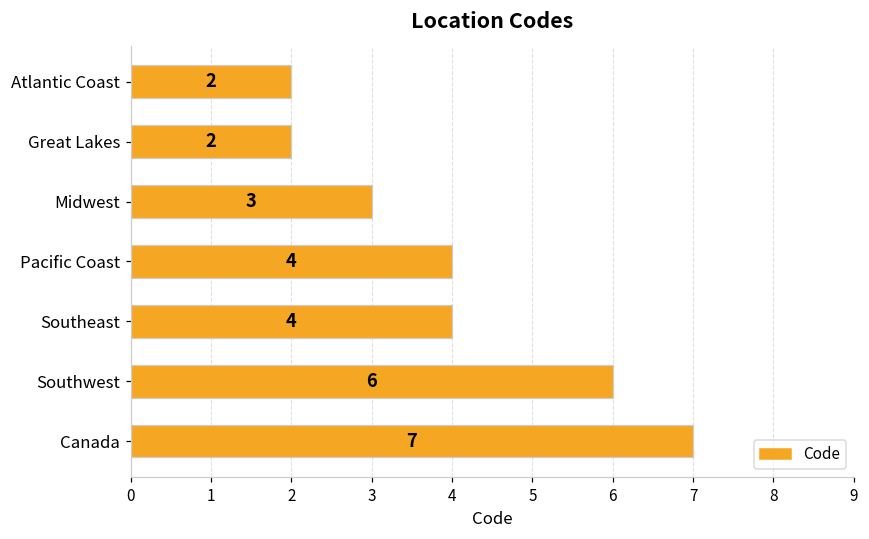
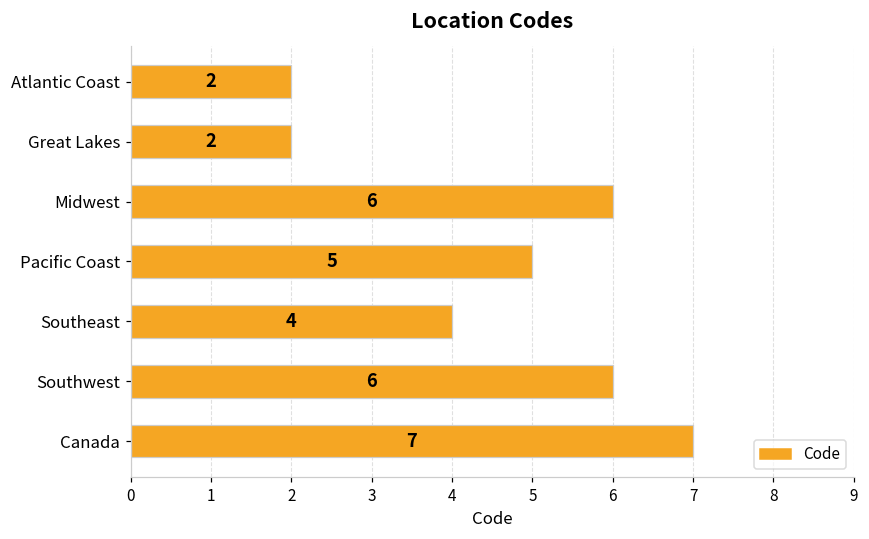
  {
    "Atlantic Coast": 2,
    "Great Lakes": 2,
-   "Midwest": 3,
-   "Pacific Coast": 4,
+   "Midwest": 6,
+   "Pacific Coast": 5,
    "Southeast": 4,
    "Southwest": 6,
    "Canada": 7
  }
